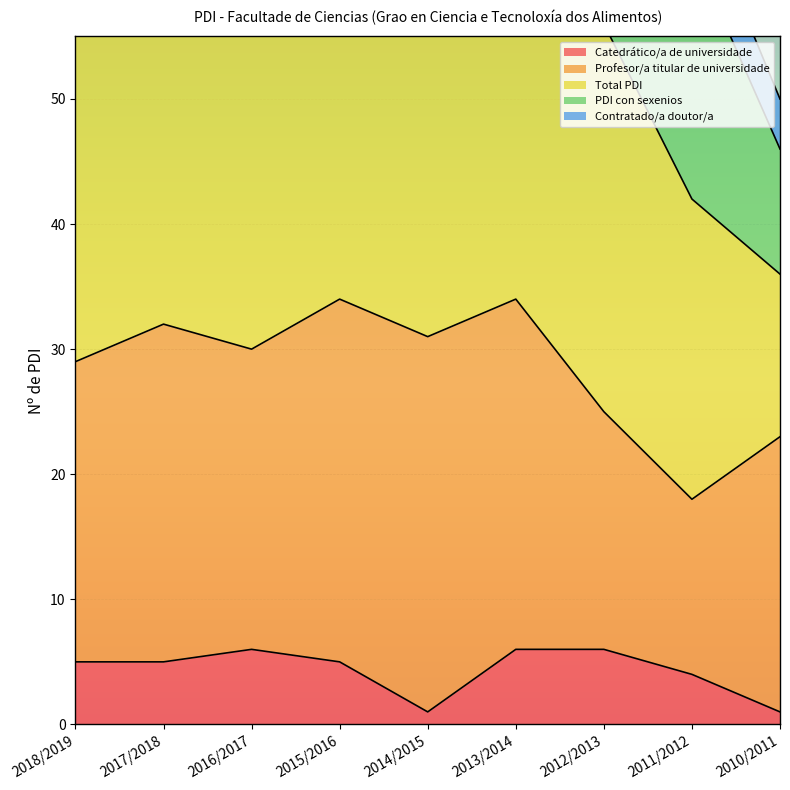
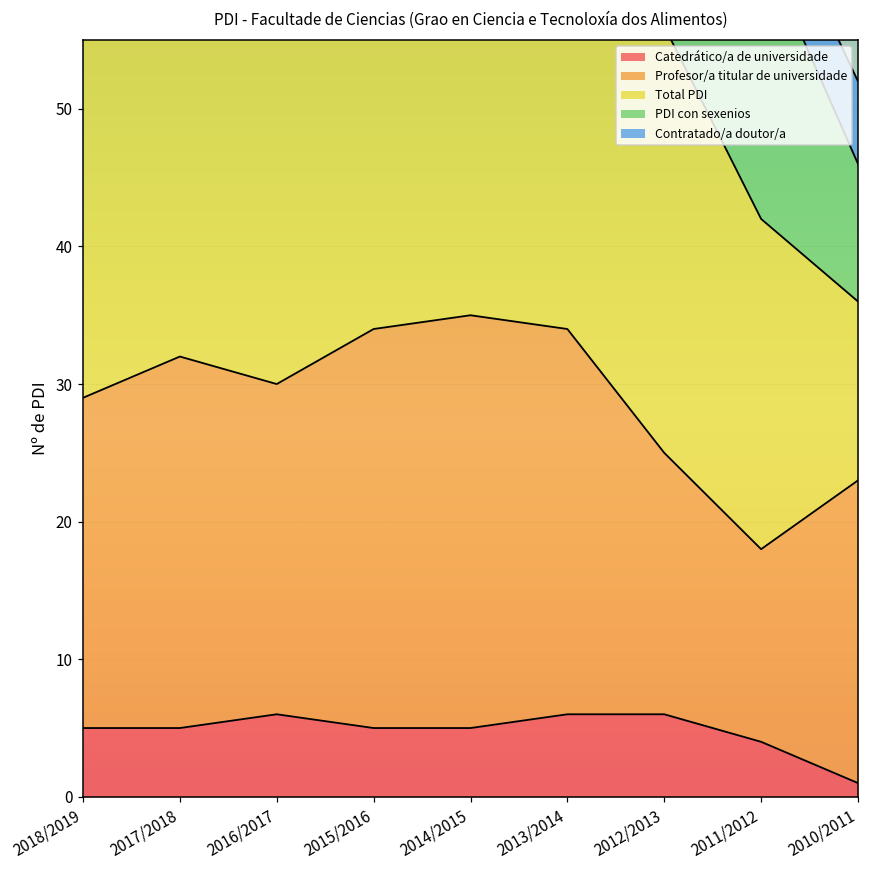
  {
    "Catedrático/a de universidade": {
      "2018/2019": 5,
      "2017/2018": 5,
      "2016/2017": 6,
      "2015/2016": 5,
-     "2014/2015": 1,
+     "2014/2015": 5,
      "2013/2014": 6,
      "2012/2013": 6,
      "2011/2012": 4,
      "2010/2011": 1
    },
    "Profesor/a titular de universidade": {
      "2018/2019": 24,
      "2017/2018": 27,
      "2016/2017": 24,
      "2015/2016": 29,
      "2014/2015": 30,
      "2013/2014": 28,
      "2012/2013": 19,
      "2011/2012": 14,
      "2010/2011": 22
    },
    "Total PDI": {
      "2011/2012": 24,
      "2010/2011": 13
    },
    "PDI con sexenios": {
      "2010/2011": 10
    },
    "Contratado/a doutor/a": {
-     "2010/2011": 4
+     "2010/2011": 6
    }
  }
